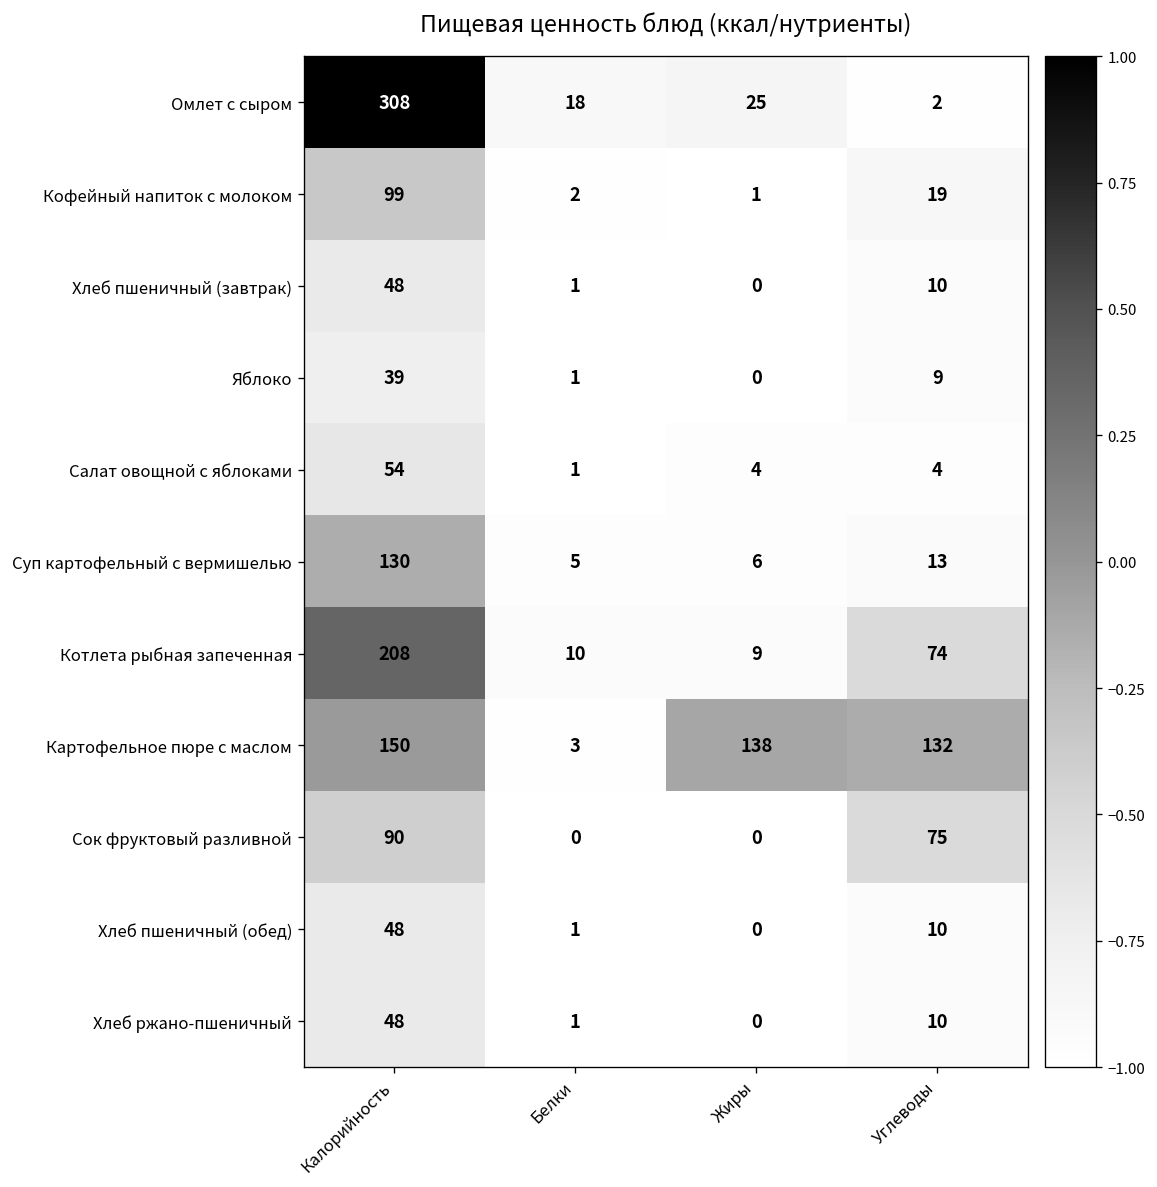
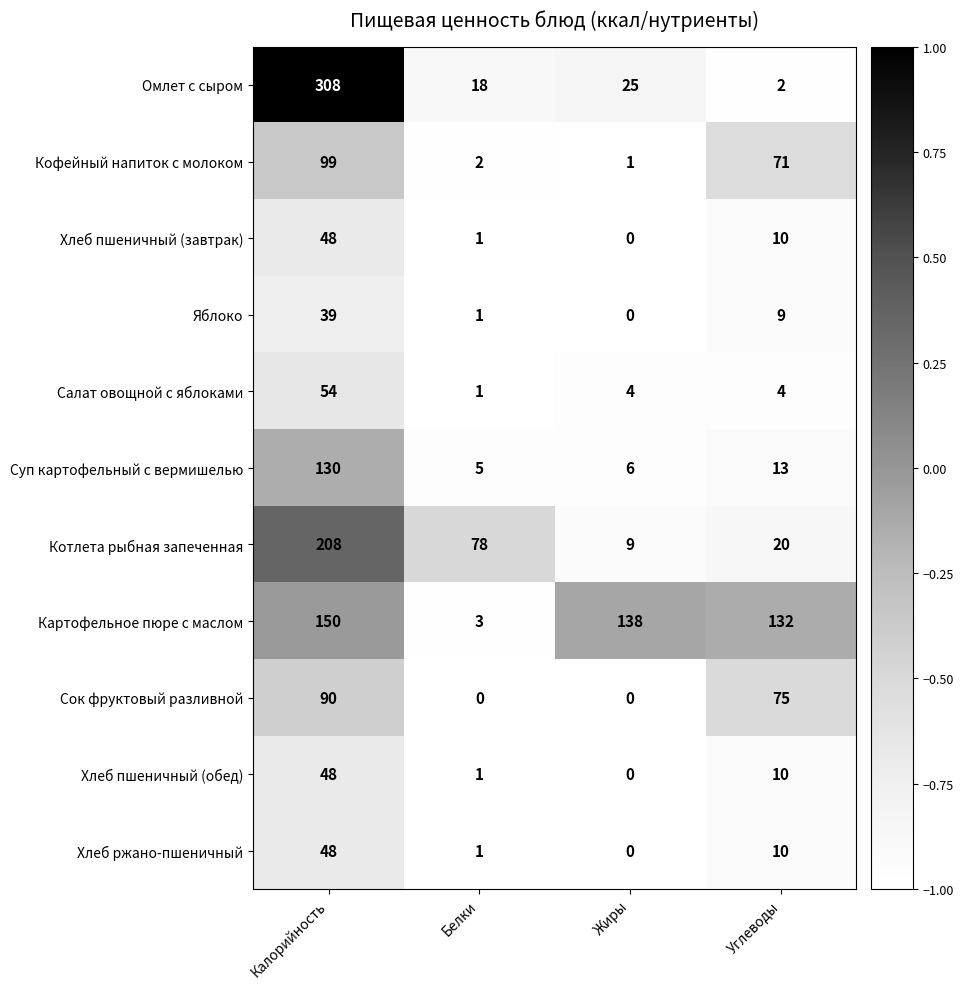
  {
    "Омлет с сыром": {
      "Калорийность": 308,
      "Белки": 18,
      "Жиры": 25,
      "Углеводы": 2
    },
    "Кофейный напиток с молоком": {
      "Калорийность": 99,
      "Белки": 2,
      "Жиры": 1,
-     "Углеводы": 19
+     "Углеводы": 71
    },
    "Хлеб пшеничный (завтрак)": {
      "Калорийность": 48,
      "Белки": 1,
      "Жиры": 0,
      "Углеводы": 10
    },
    "Яблоко": {
      "Калорийность": 39,
      "Белки": 1,
      "Жиры": 0,
      "Углеводы": 9
    },
    "Салат овощной с яблоками": {
      "Калорийность": 54,
      "Белки": 1,
      "Жиры": 4,
      "Углеводы": 4
    },
    "Суп картофельный с вермишелью": {
      "Калорийность": 130,
      "Белки": 5,
      "Жиры": 6,
      "Углеводы": 13
    },
    "Котлета рыбная запеченная": {
      "Калорийность": 208,
-     "Белки": 10,
+     "Белки": 78,
      "Жиры": 9,
-     "Углеводы": 74
+     "Углеводы": 20
    },
    "Картофельное пюре с маслом": {
      "Калорийность": 150,
      "Белки": 3,
      "Жиры": 138,
      "Углеводы": 132
    },
    "Сок фруктовый разливной": {
      "Калорийность": 90,
      "Белки": 0,
      "Жиры": 0,
      "Углеводы": 75
    },
    "Хлеб пшеничный (обед)": {
      "Калорийность": 48,
      "Белки": 1,
      "Жиры": 0,
      "Углеводы": 10
    },
    "Хлеб ржано-пшеничный": {
      "Калорийность": 48,
      "Белки": 1,
      "Жиры": 0,
      "Углеводы": 10
    }
  }
